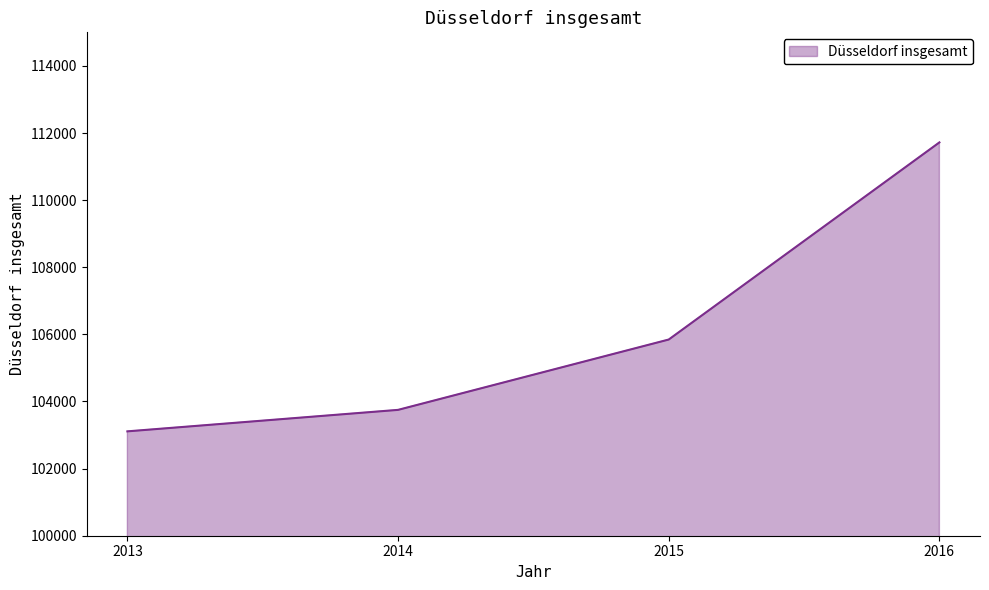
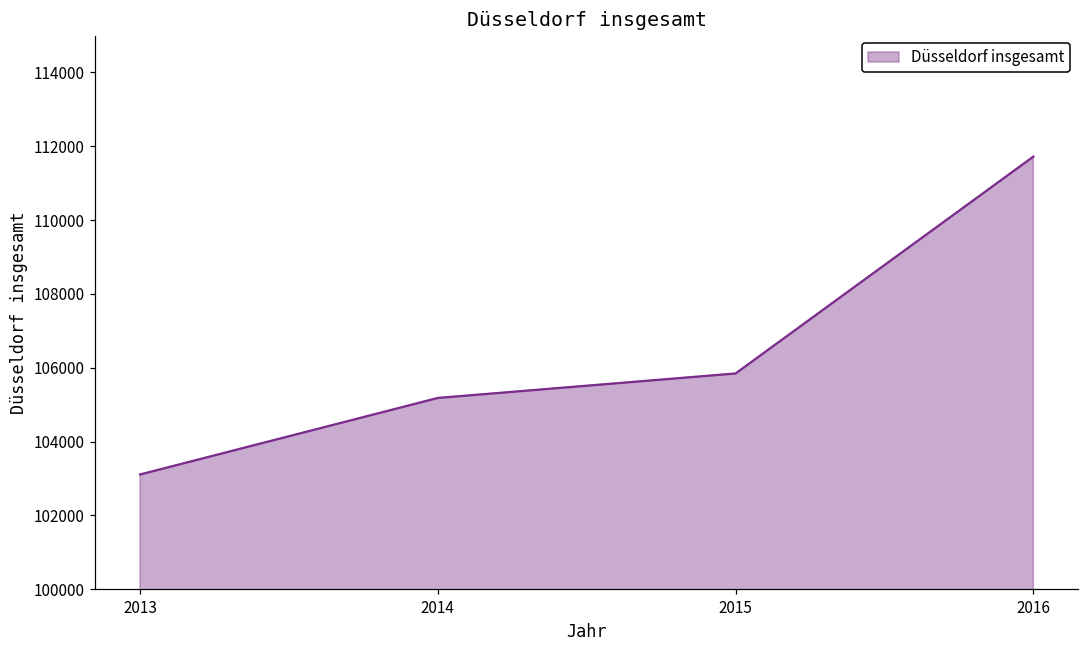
  {
    "2013": 103100,
-   "2014": 103800,
+   "2014": 105200,
    "2015": 105800,
    "2016": 111700
  }
